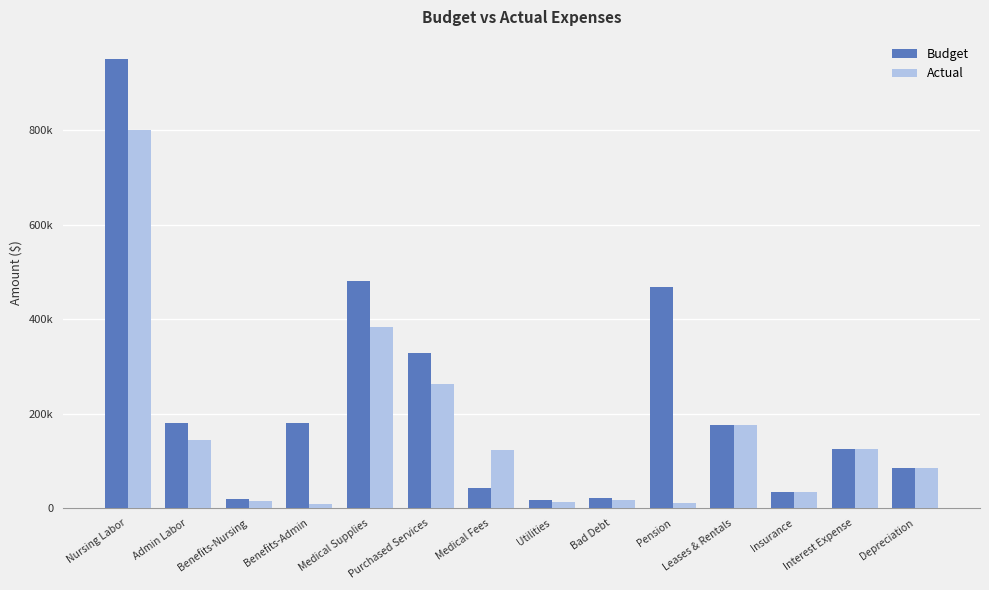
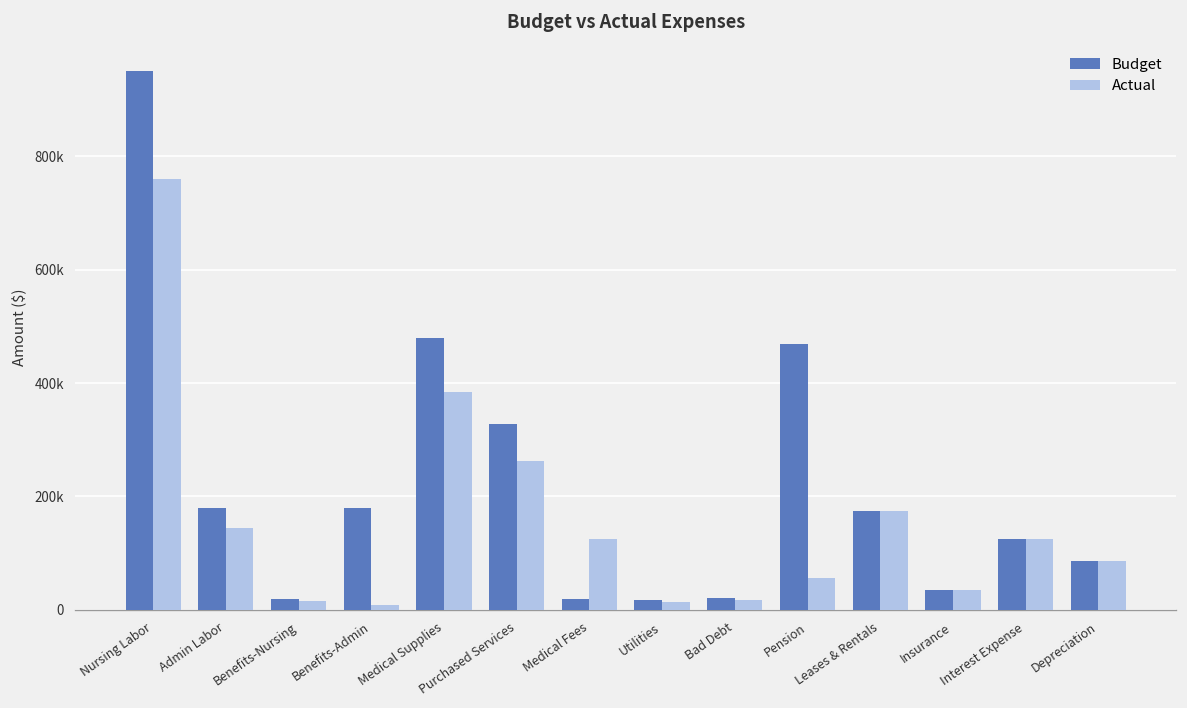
  {
    "Budget": {
      "Nursing Labor": 950000,
      "Admin Labor": 180000,
      "Benefits-Nursing": 20000,
      "Benefits-Admin": 180000,
      "Medical Supplies": 480000,
      "Purchased Services": 330000,
-     "Medical Fees": 40000,
+     "Medical Fees": 20000,
      "Utilities": 20000,
      "Bad Debt": 20000,
      "Pension": 470000,
      "Leases & Rentals": 180000,
      "Insurance": 30000,
      "Interest Expense": 130000,
      "Depreciation": 90000
    },
    "Actual": {
-     "Nursing Labor": 800000,
+     "Nursing Labor": 760000,
      "Admin Labor": 140000,
      "Benefits-Nursing": 20000,
      "Benefits-Admin": 10000,
      "Medical Supplies": 380000,
      "Purchased Services": 260000,
      "Medical Fees": 120000,
      "Utilities": 10000,
      "Bad Debt": 20000,
-     "Pension": 10000,
+     "Pension": 60000,
      "Leases & Rentals": 180000,
      "Insurance": 30000,
      "Interest Expense": 130000,
      "Depreciation": 90000
    }
  }
